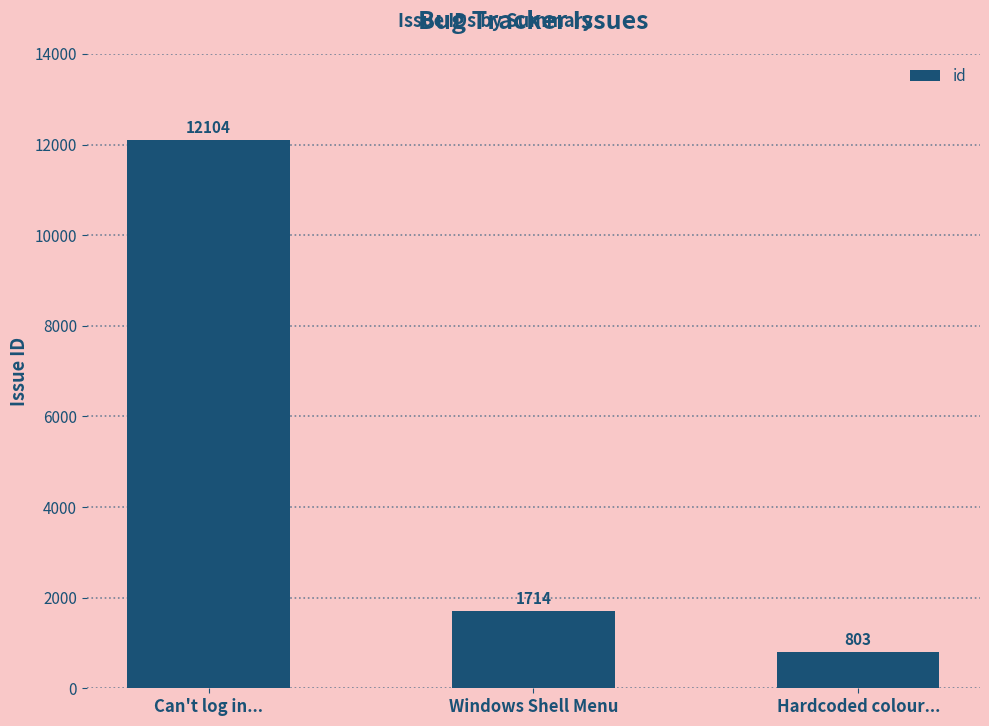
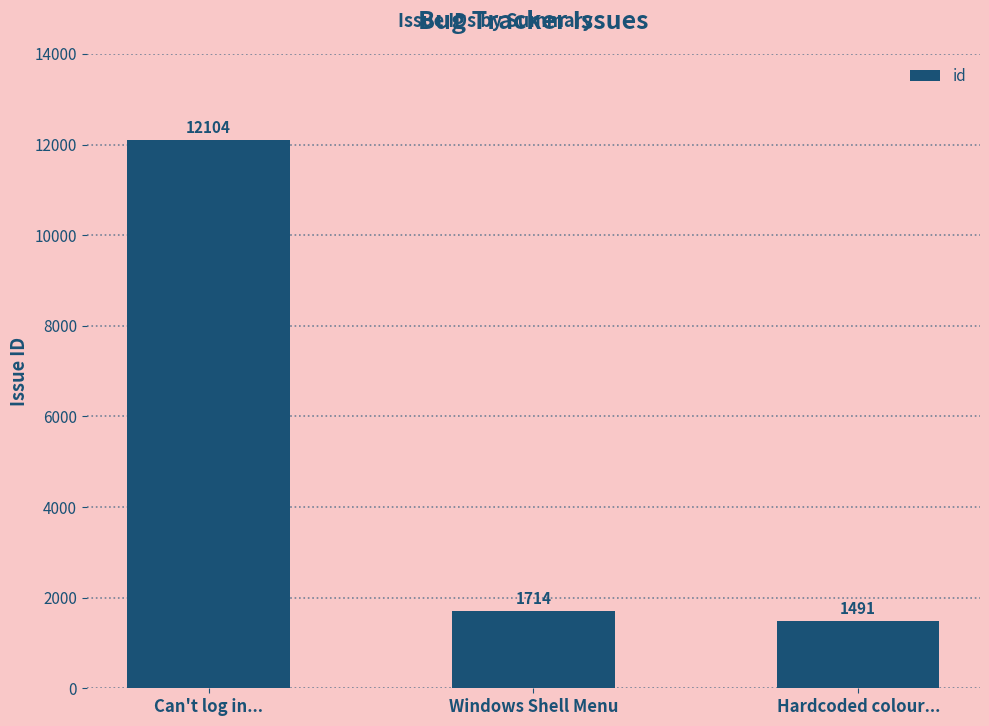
  {
    "Can't log in...": 12104,
    "Windows Shell Menu": 1714,
-   "Hardcoded colour...": 803
+   "Hardcoded colour...": 1491
  }
